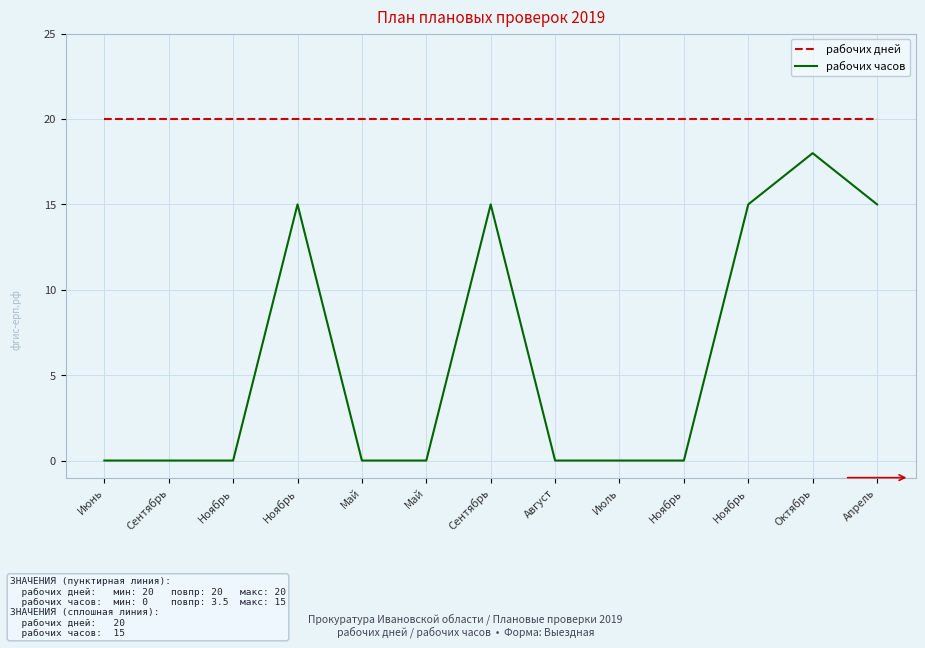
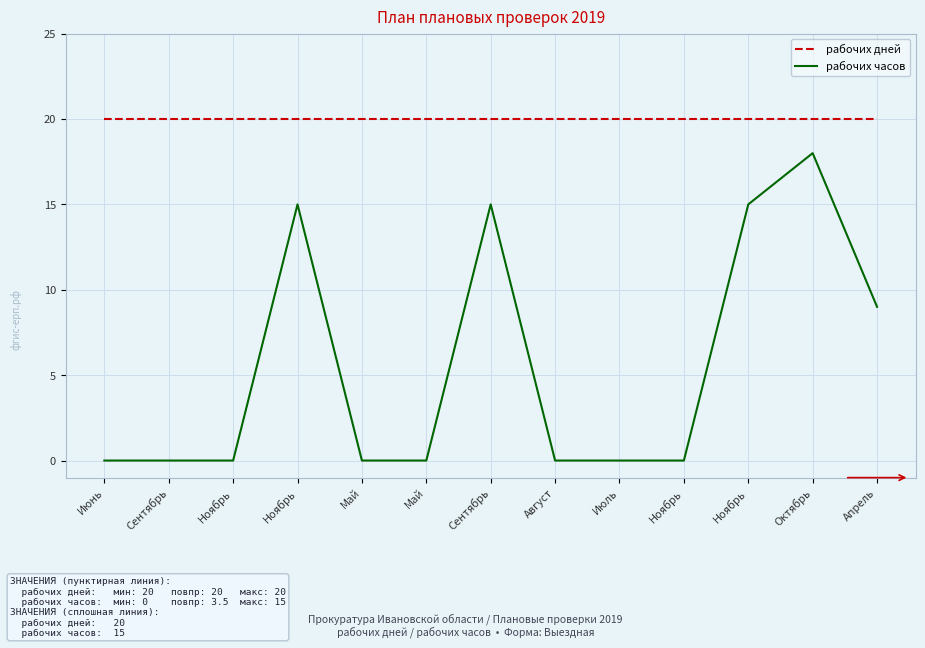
  {
    "рабочих дней": {
      "Июнь": 20,
      "Август": 20,
      "Июль": 20,
      "Октябрь": 20,
      "Апрель": 20
    },
    "рабочих часов": {
      "Июнь": 0,
      "Август": 0,
      "Июль": 0,
      "Октябрь": 18,
-     "Апрель": 15
+     "Апрель": 9
    }
  }
